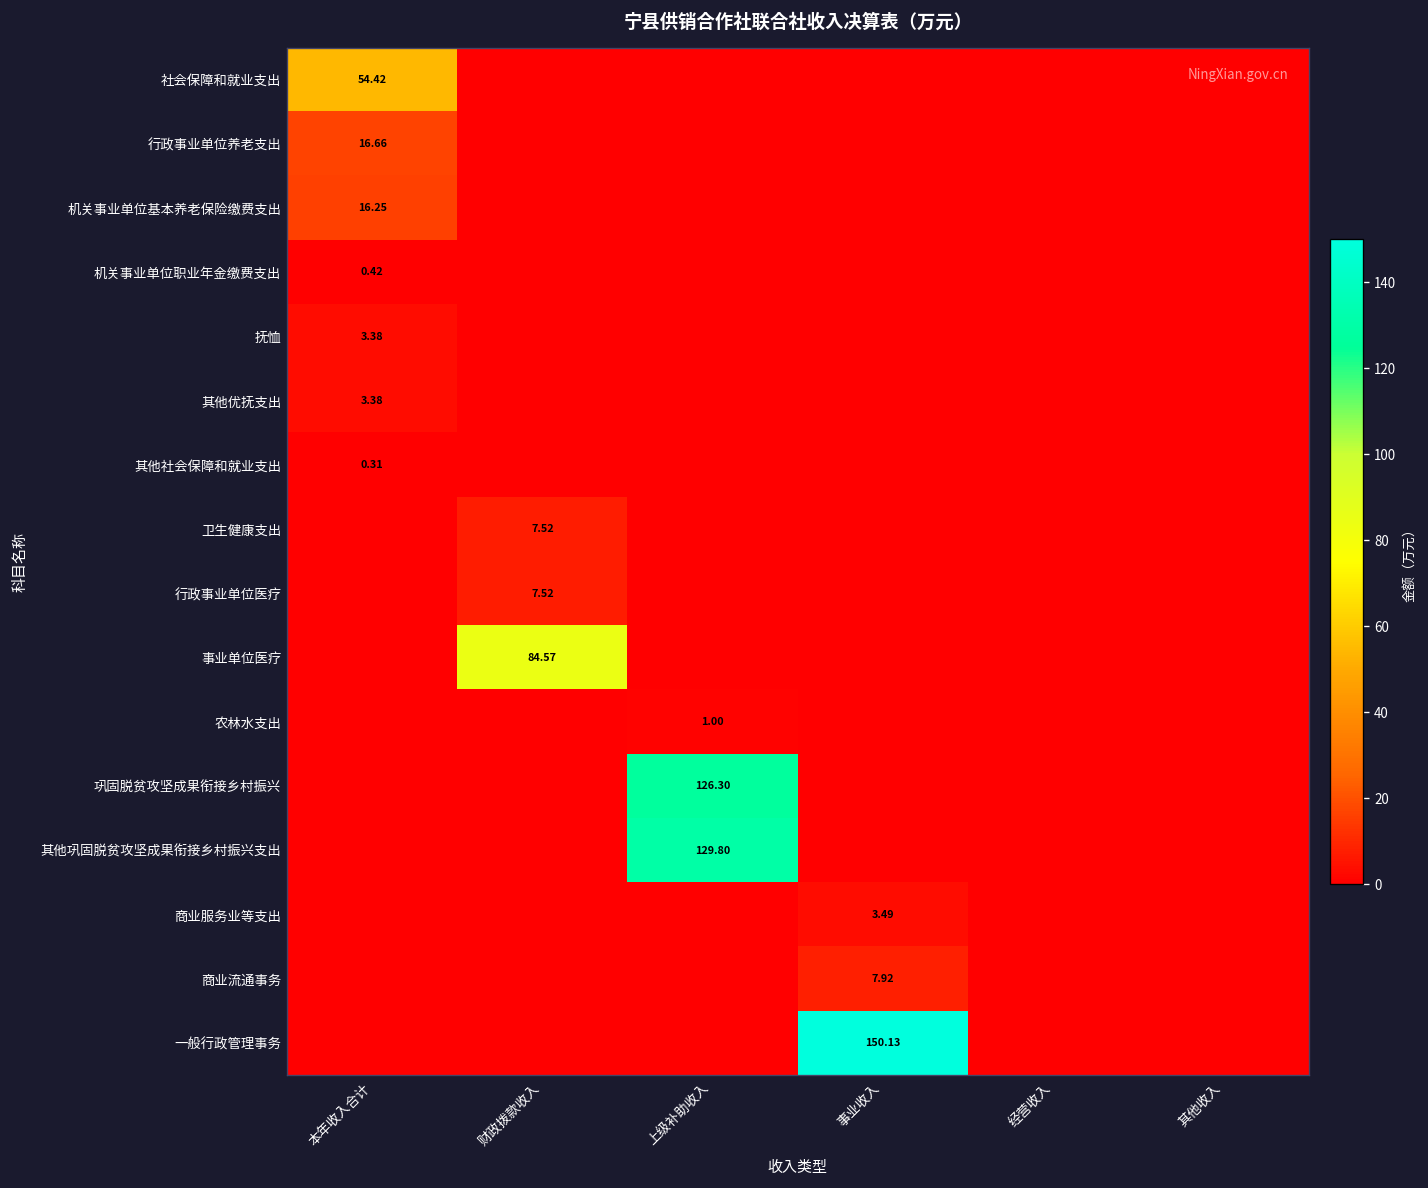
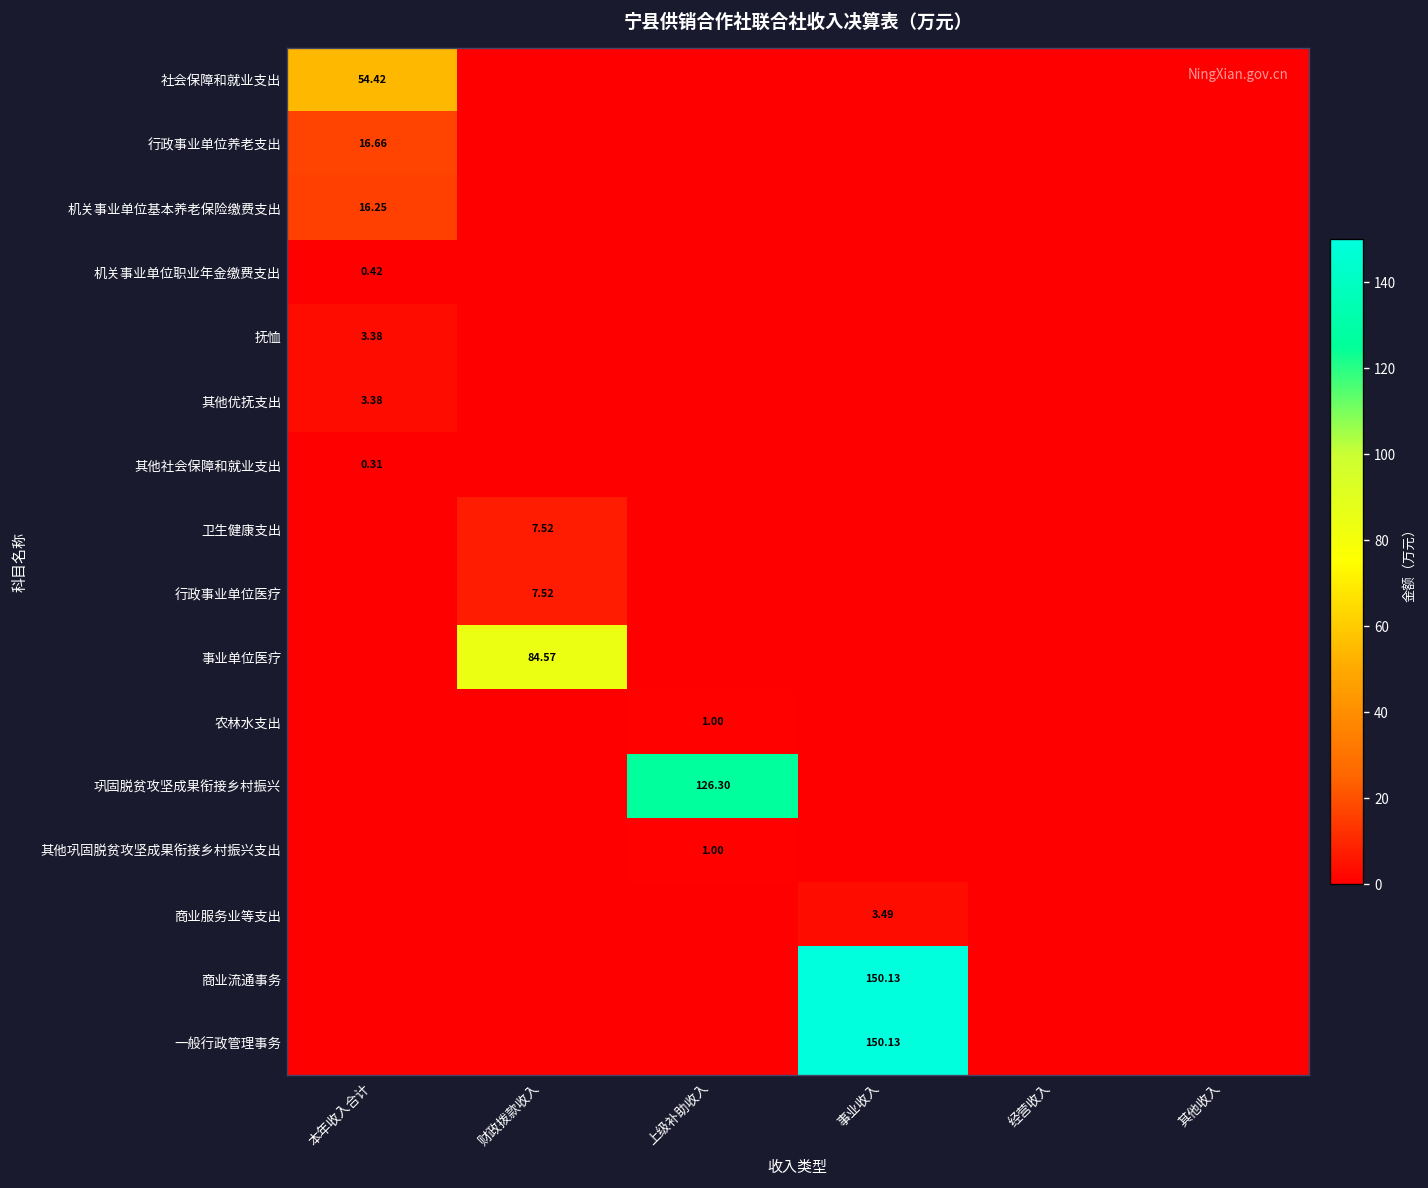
  {
    "社会保障和就业支出": {
      "本年收入合计": 54.42
    },
    "行政事业单位养老支出": {
      "本年收入合计": 16.66
    },
    "机关事业单位基本养老保险缴费支出": {
      "本年收入合计": 16.25
    },
    "机关事业单位职业年金缴费支出": {
      "本年收入合计": 0.42
    },
    "抚恤": {
      "本年收入合计": 3.38
    },
    "其他优抚支出": {
      "本年收入合计": 3.38
    },
    "其他社会保障和就业支出": {
      "本年收入合计": 0.31
    },
    "卫生健康支出": {
      "财政拨款收入": 7.52
    },
    "行政事业单位医疗": {
      "财政拨款收入": 7.52
    },
    "事业单位医疗": {
      "财政拨款收入": 84.57
    },
    "农林水支出": {
      "上级补助收入": 1.00
    },
    "巩固脱贫攻坚成果衔接乡村振兴": {
      "上级补助收入": 126.30
    },
    "其他巩固脱贫攻坚成果衔接乡村振兴支出": {
-     "上级补助收入": 129.80
+     "上级补助收入": 1.00
    },
    "商业服务业等支出": {
      "事业收入": 3.49
    },
    "商业流通事务": {
-     "事业收入": 7.92
+     "事业收入": 150.13
    },
    "一般行政管理事务": {
      "事业收入": 150.13
    }
  }
